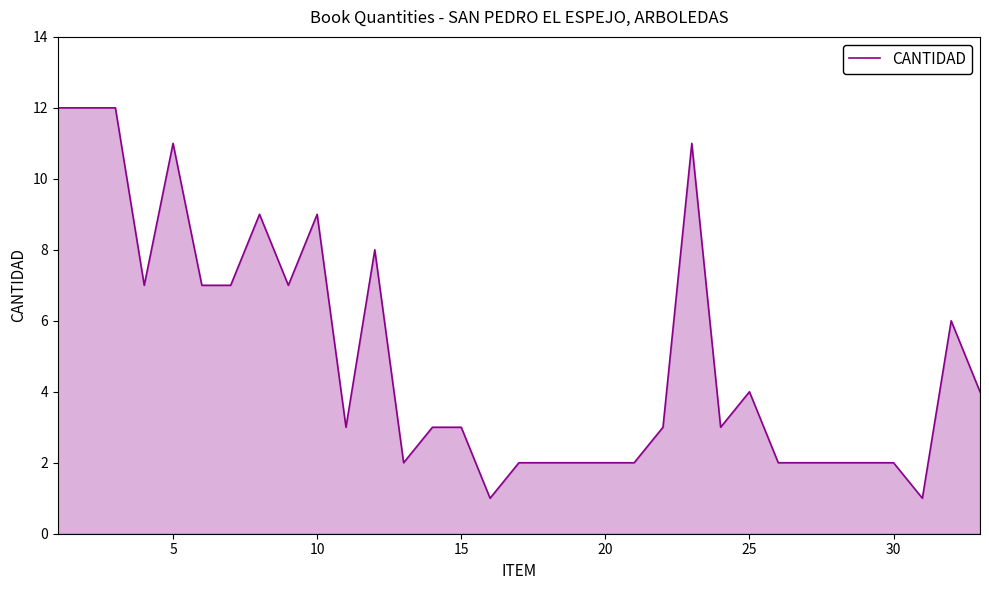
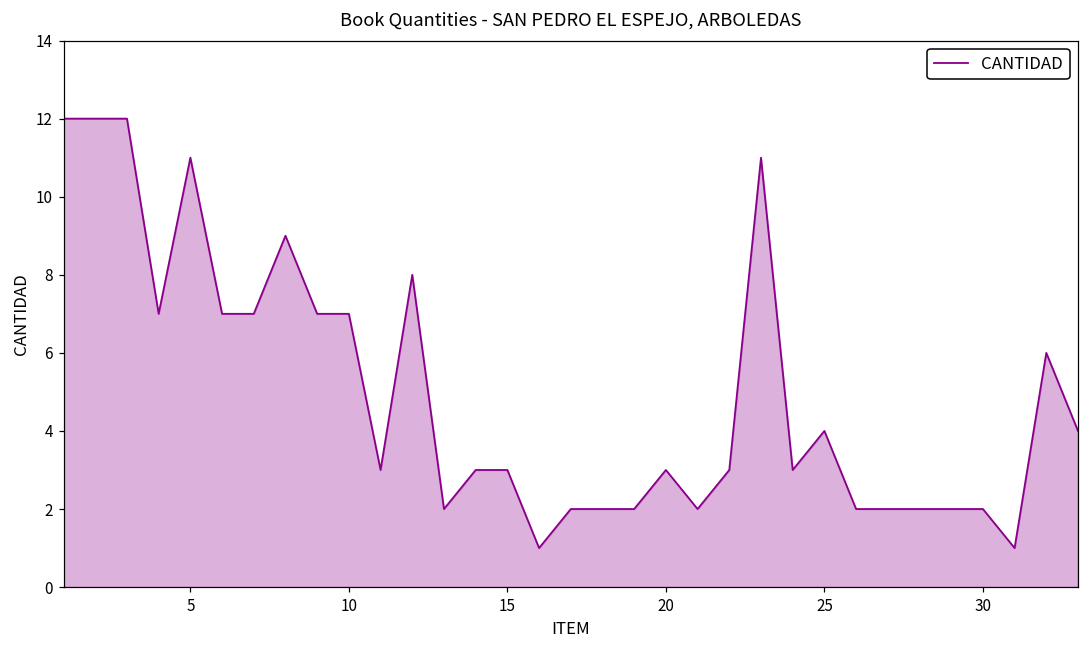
  {
    "5": 11,
-   "10": 9,
+   "10": 7,
    "15": 3,
-   "20": 2,
+   "20": 3,
    "25": 4,
    "30": 2
  }
